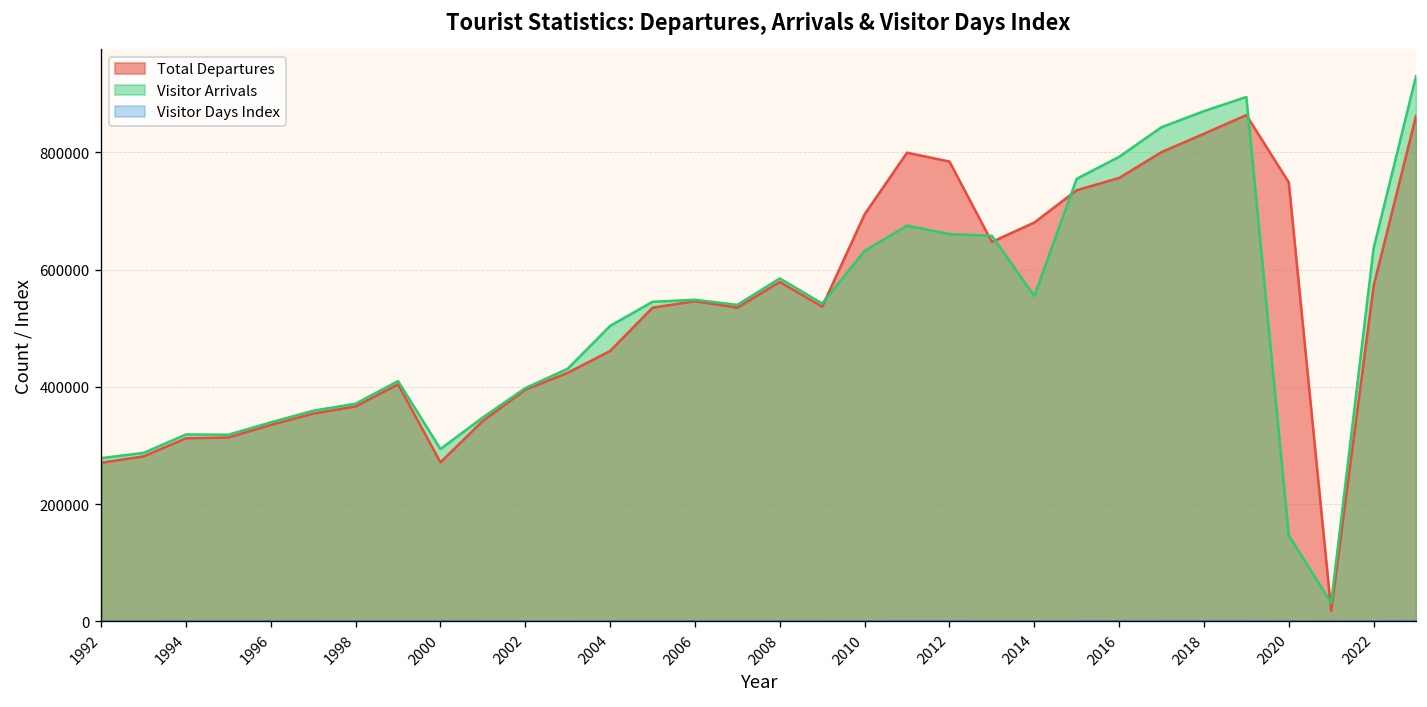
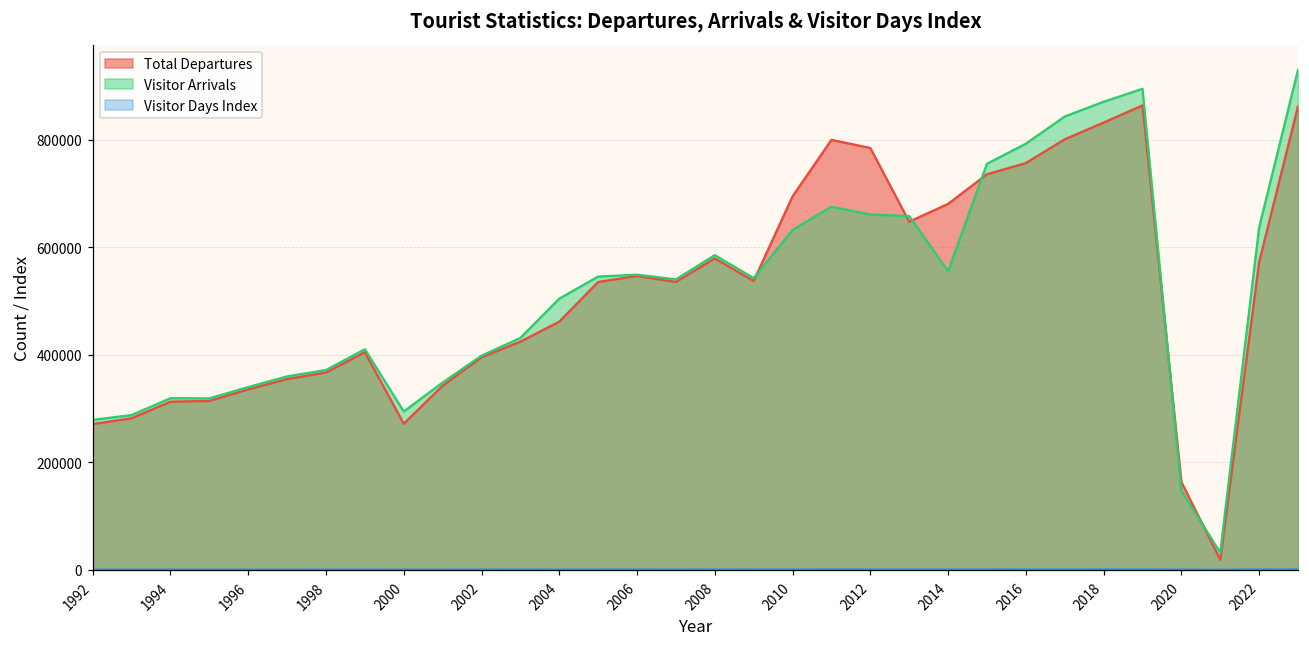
  {
    "Total Departures": {
      "1992": 270000,
      "1994": 310000,
      "2000": 270000,
      "2004": 460000,
      "2008": 580000,
      "2010": 690000,
      "2012": 780000,
      "2014": 680000,
      "2016": 760000,
      "2018": 830000,
-     "2020": 750000,
+     "2020": 160000,
      "2022": 570000
    },
    "Visitor Arrivals": {
      "1992": 280000,
      "1994": 320000,
      "2000": 290000,
      "2004": 500000,
      "2008": 590000,
      "2010": 630000,
      "2012": 660000,
      "2014": 560000,
      "2016": 790000,
      "2018": 870000,
      "2020": 150000,
      "2022": 640000
    },
    "Visitor Days Index": {
      "1992": 0,
      "1994": 0,
      "1996": 0,
      "1998": 0,
      "2000": 0,
      "2002": 0,
      "2004": 0,
      "2006": 0,
      "2008": 0,
      "2010": 0,
      "2012": 0,
      "2014": 0,
      "2016": 0,
      "2018": 0,
      "2020": 0,
      "2022": 0
    }
  }
